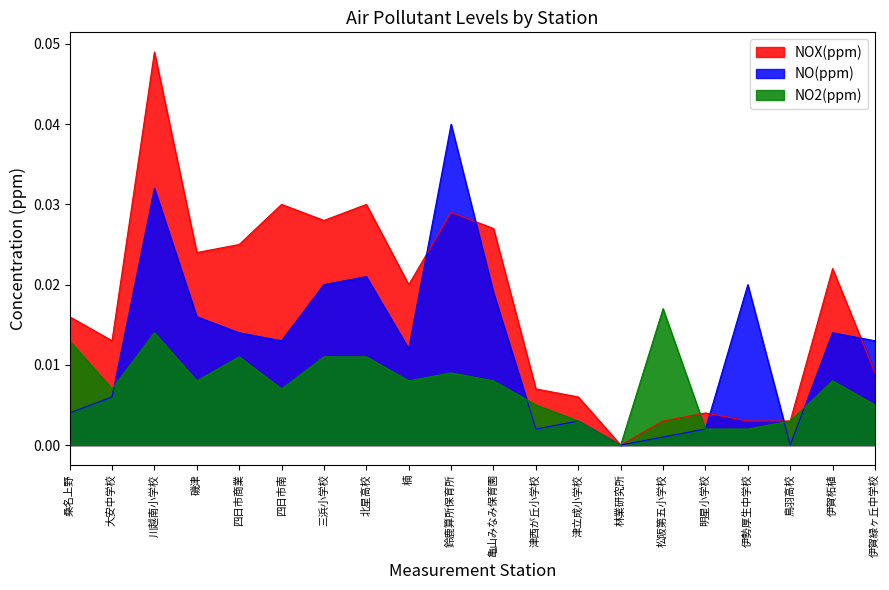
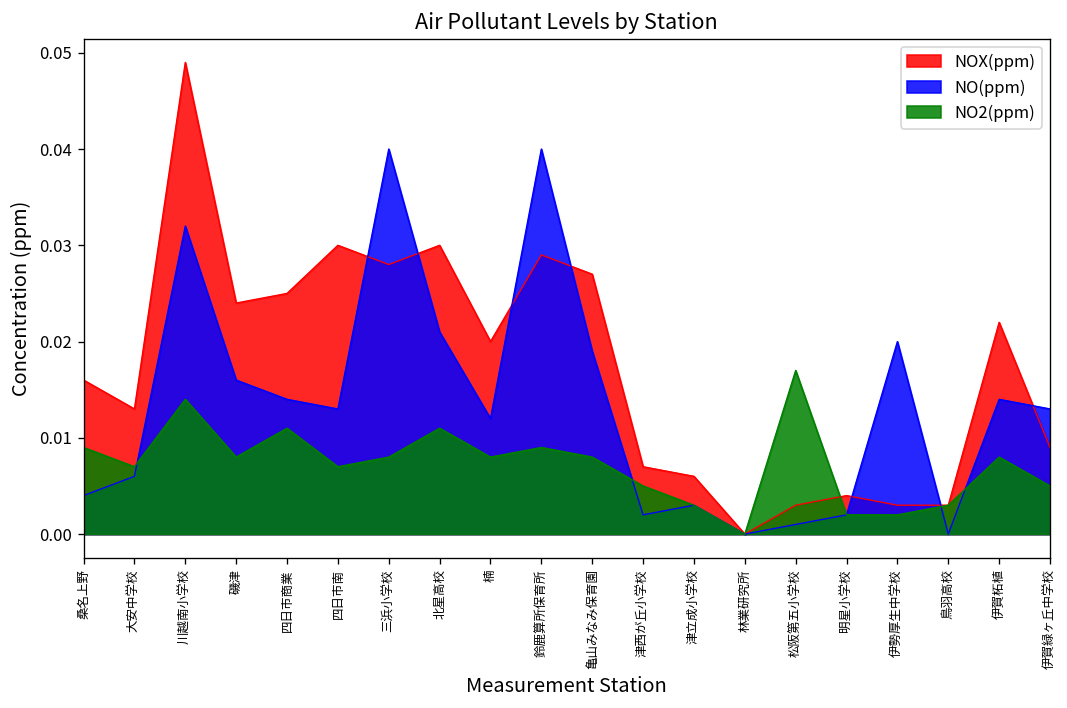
  {
    "NOX(ppm)": {
      "桑名上野": 0.016,
      "大安中学校": 0.013,
      "川越南小学校": 0.049,
      "磯津": 0.024,
      "四日市商業": 0.025,
      "四日市南": 0.030,
      "三浜小学校": 0.028,
      "北星高校": 0.030,
      "楠": 0.020,
      "鈴鹿算所保育所": 0.029,
      "亀山みなみ保育園": 0.027,
      "津西が丘小学校": 0.007,
      "津立成小学校": 0.006,
      "松阪第五小学校": 0.003,
      "明星小学校": 0.004,
      "伊勢厚生中学校": 0.003,
      "伊賀柘植": 0.022,
      "伊賀緑ヶ丘中学校": 0.009
    },
    "NO(ppm)": {
      "桑名上野": 0.004,
      "大安中学校": 0.006,
      "川越南小学校": 0.032,
      "磯津": 0.016,
      "四日市商業": 0.014,
      "四日市南": 0.013,
-     "三浜小学校": 0.02,
+     "三浜小学校": 0.04,
      "北星高校": 0.021,
      "楠": 0.012,
      "鈴鹿算所保育所": 0.04,
      "亀山みなみ保育園": 0.019,
      "津西が丘小学校": 0.002,
      "松阪第五小学校": 0.001,
      "伊勢厚生中学校": 0.02,
      "鳥羽高校": 0.00,
      "伊賀柘植": 0.014,
      "伊賀緑ヶ丘中学校": 0.013
    },
    "NO2(ppm)": {
-     "桑名上野": 0.013,
+     "桑名上野": 0.009,
      "大安中学校": 0.007,
      "川越南小学校": 0.014,
      "磯津": 0.008,
      "四日市商業": 0.011,
      "四日市南": 0.007,
-     "三浜小学校": 0.011,
+     "三浜小学校": 0.008,
      "北星高校": 0.011,
      "楠": 0.008,
      "鈴鹿算所保育所": 0.009,
      "亀山みなみ保育園": 0.008,
      "津西が丘小学校": 0.005,
      "松阪第五小学校": 0.017,
      "伊勢厚生中学校": 0.002,
      "伊賀柘植": 0.008,
      "伊賀緑ヶ丘中学校": 0.005
    }
  }
